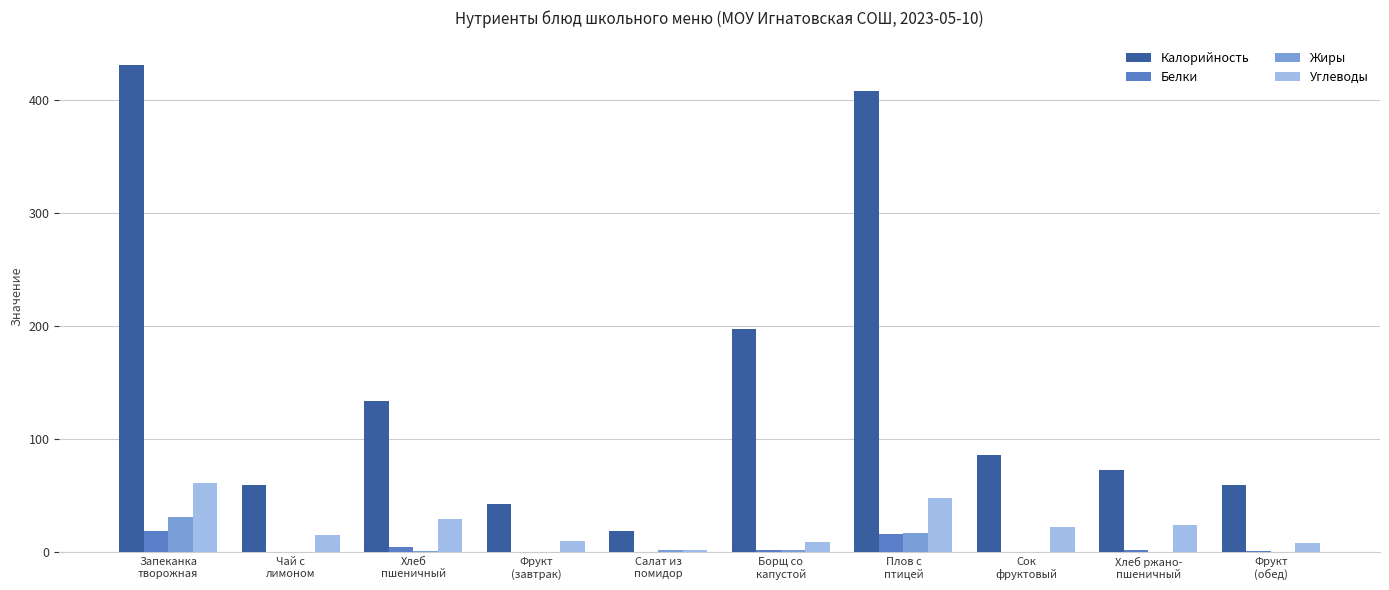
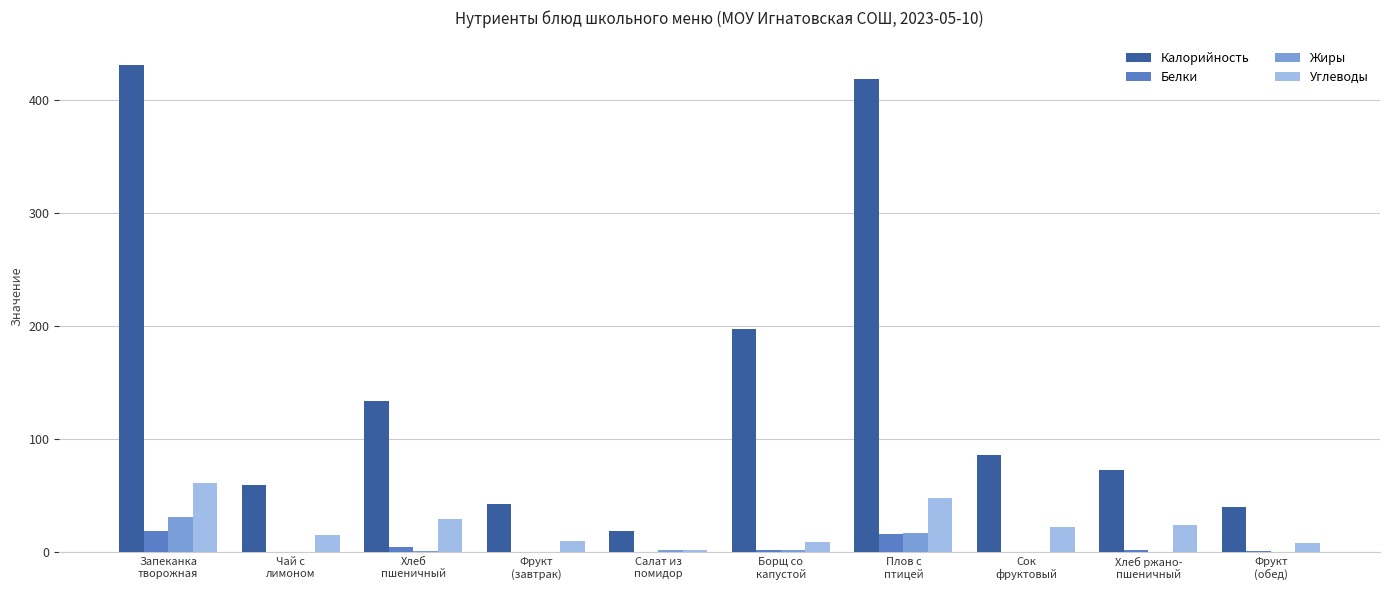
  {
    "Калорийность": {
      "Запеканка творожная": 431,
      "Чай с лимоном": 59,
      "Хлеб пшеничный": 133,
      "Фрукт (завтрак)": 43,
      "Салат из помидор": 18,
      "Борщ со капустой": 198,
-     "Плов с птицей": 408,
+     "Плов с птицей": 418,
      "Сок фруктовый": 86,
      "Хлеб ржано- пшеничный": 73,
-     "Фрукт (обед)": 59
+     "Фрукт (обед)": 40
    }
  }
